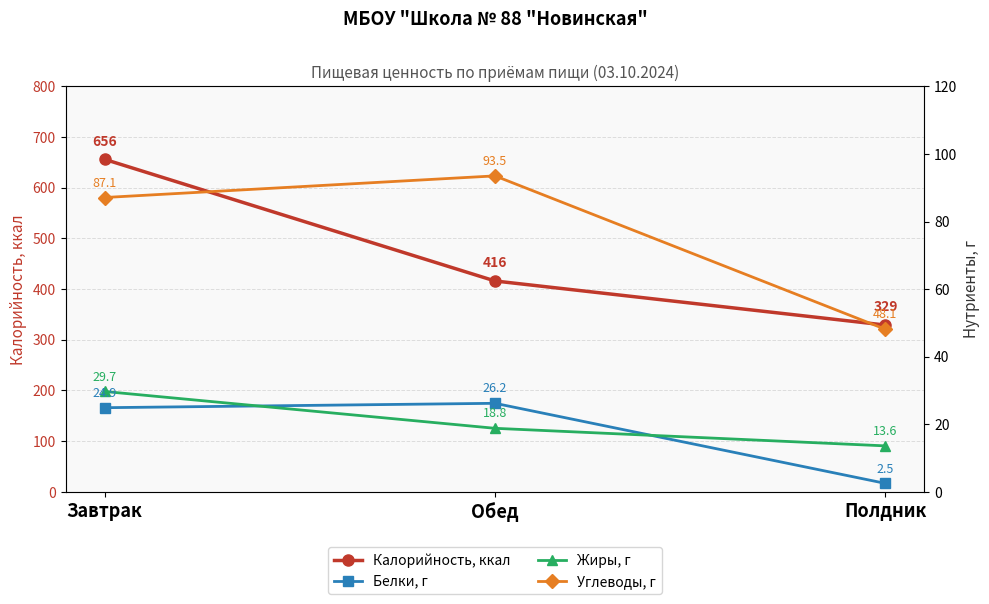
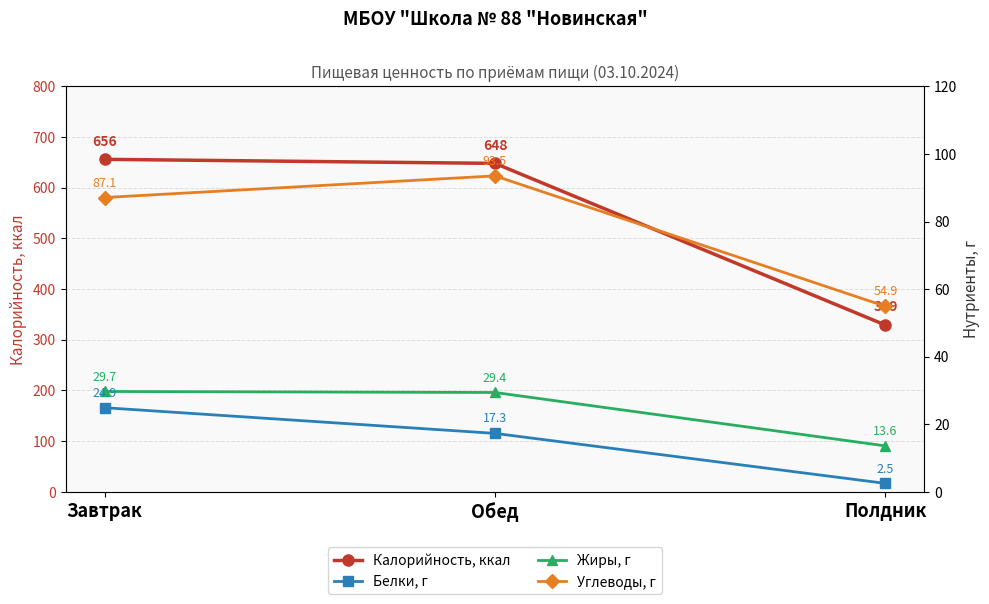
  {
    "Калорийность, ккал": {
      "Завтрак": 656,
-     "Обед": 416
+     "Обед": 648
    },
    "Белки, г": {
-     "Обед": 26.2,
+     "Обед": 17.3,
      "Полдник": 2.5
    },
    "Жиры, г": {
      "Завтрак": 29.7,
-     "Обед": 18.8,
+     "Обед": 29.4,
      "Полдник": 13.6
    },
    "Углеводы, г": {
      "Завтрак": 87.1,
      "Обед": 93.5,
-     "Полдник": 48.1
+     "Полдник": 54.9
    }
  }
